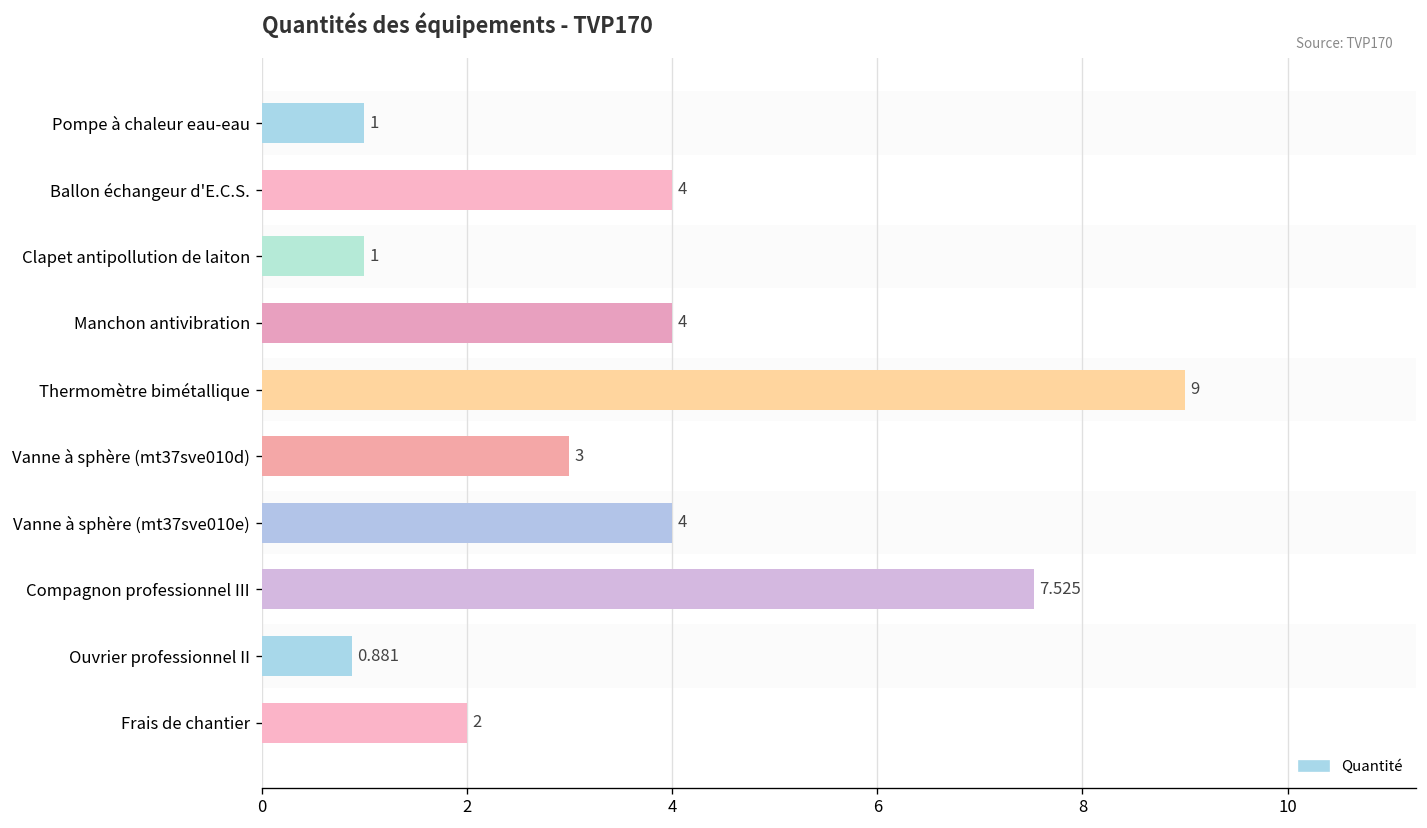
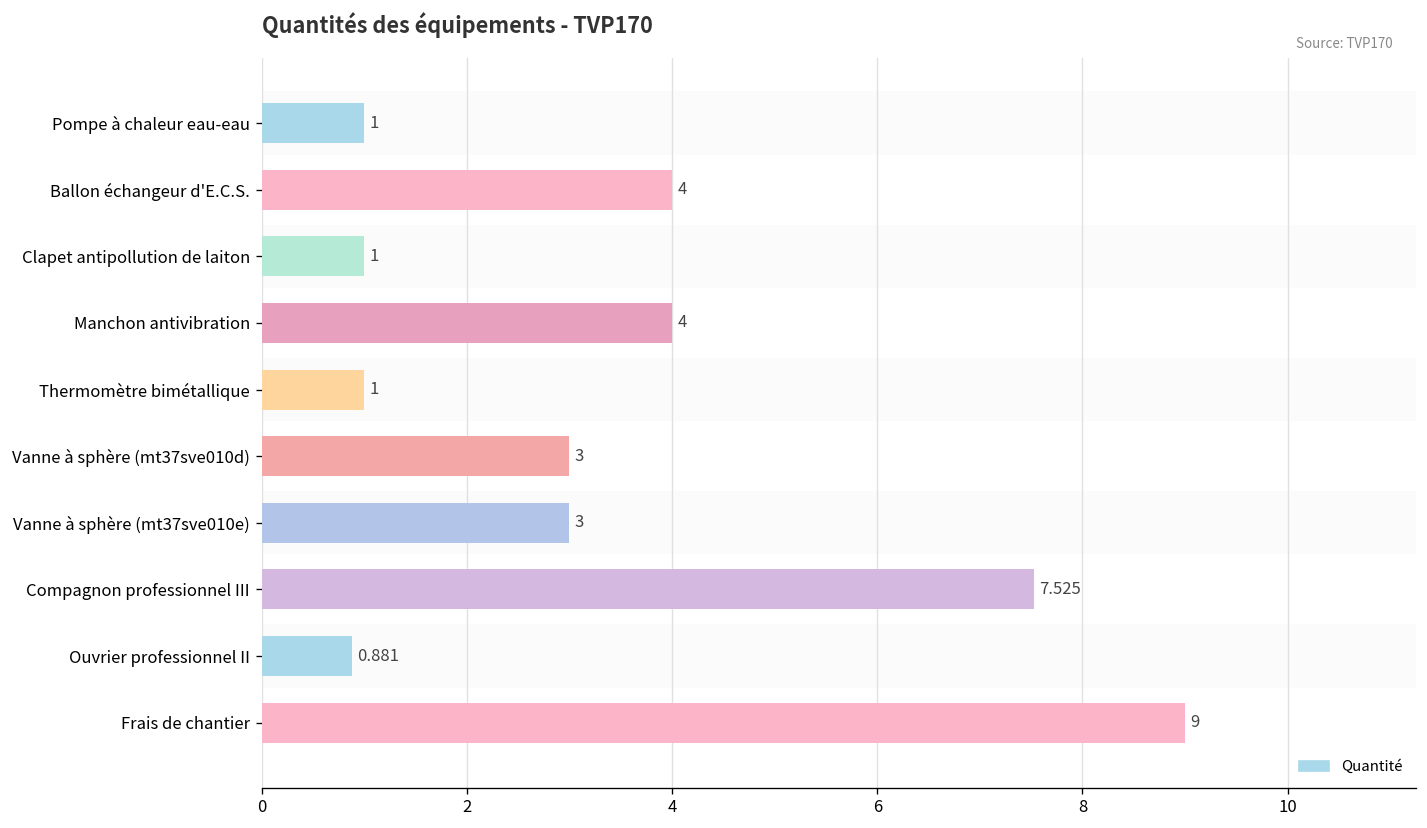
  {
    "Quantité": {
-     "Thermomètre bimétallique": 9,
-     "Vanne à sphère (mt37sve010e)": 4,
-     "Frais de chantier": 2
+     "Thermomètre bimétallique": 1,
+     "Vanne à sphère (mt37sve010e)": 3,
+     "Frais de chantier": 9
    }
  }
